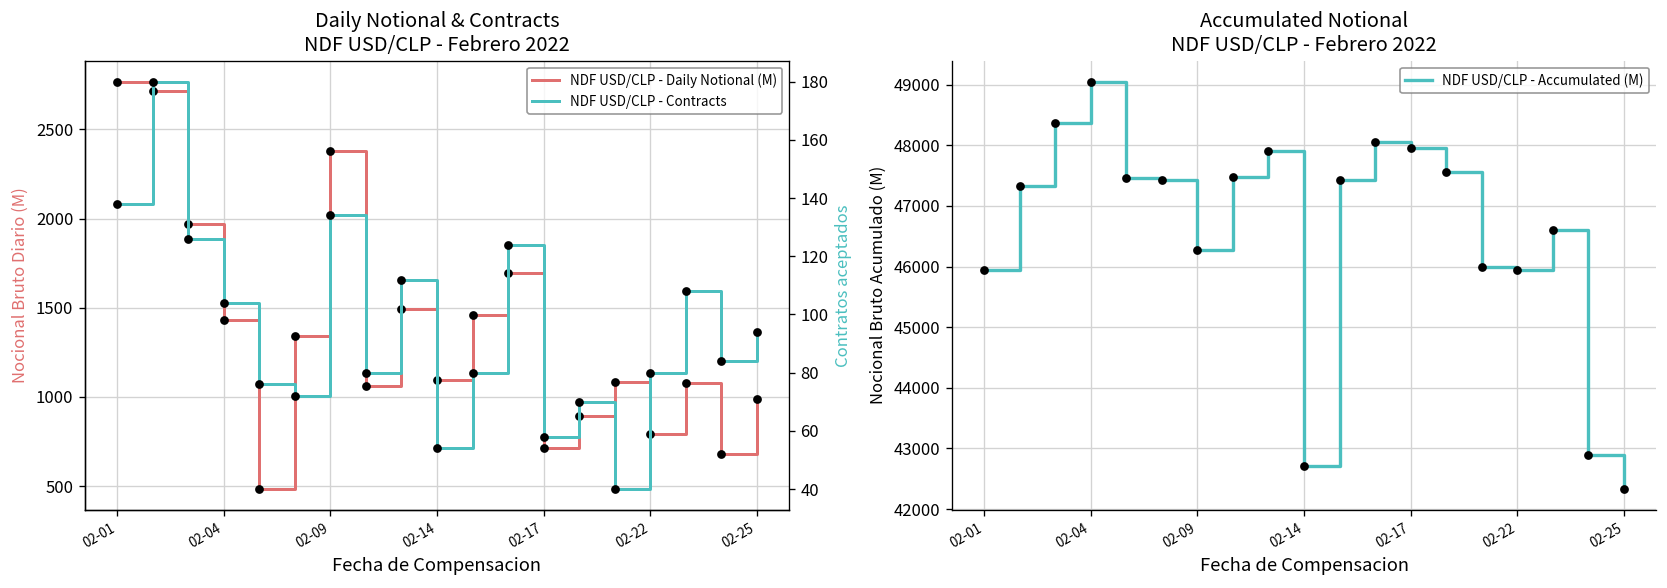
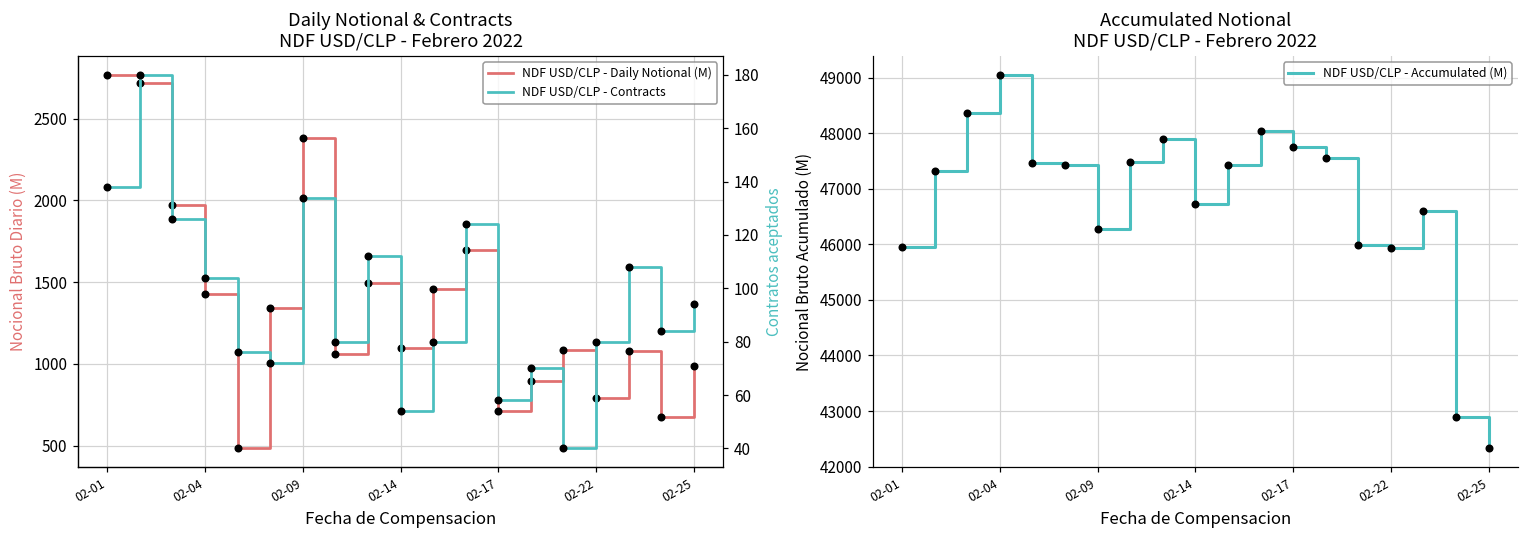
  {
    "Accumulated Notional NDF USD/CLP - Febrero 2022": {
      "02-01": 45900,
      "02-04": 49100,
      "02-09": 46300,
-     "02-14": 42700,
-     "02-17": 48000,
+     "02-14": 46700,
+     "02-17": 47700,
      "02-22": 45900,
      "02-25": 42300
    }
  }
